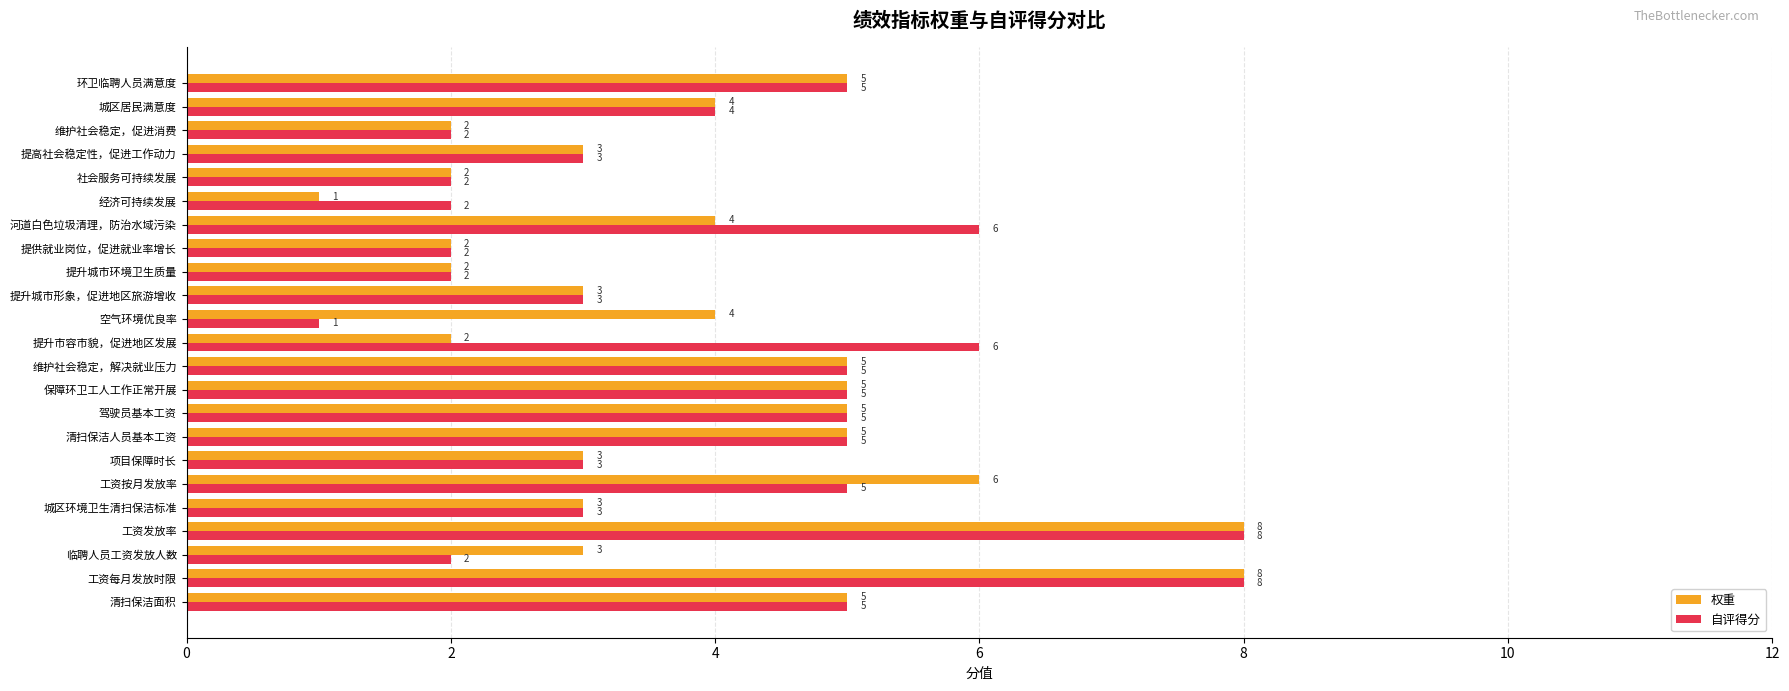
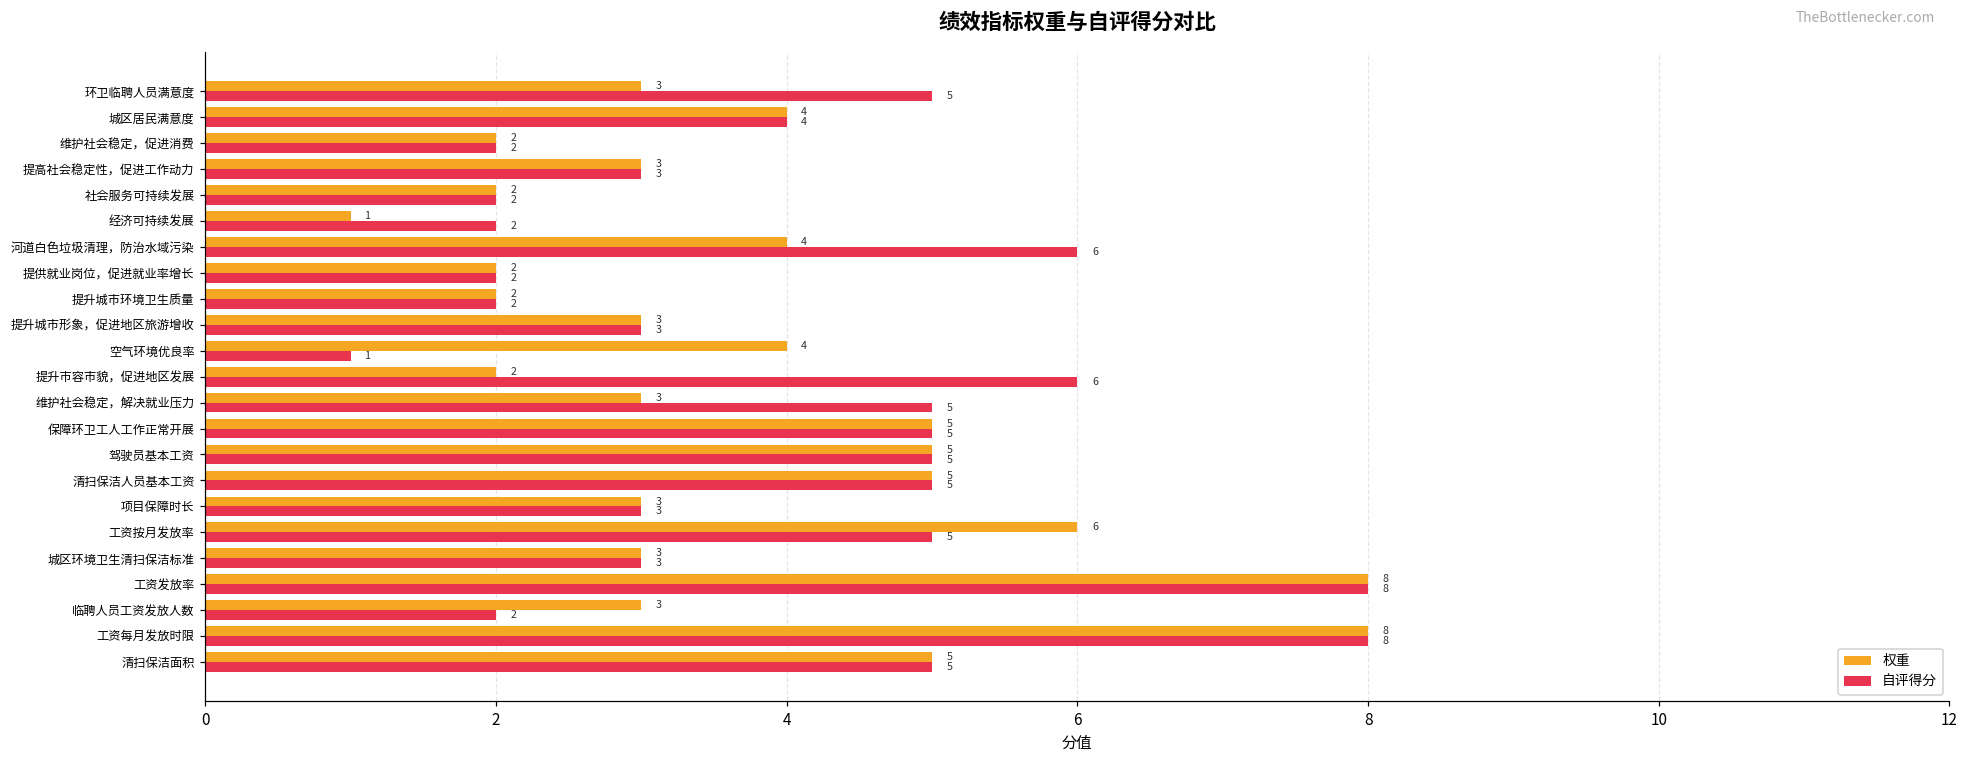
  {
    "权重": {
-     "环卫临聘人员满意度": 5,
+     "环卫临聘人员满意度": 3,
      "城区居民满意度": 4,
      "维护社会稳定，促进消费": 2,
      "提高社会稳定性，促进工作动力": 3,
      "社会服务可持续发展": 2,
      "经济可持续发展": 1,
      "河道白色垃圾清理，防治水域污染": 4,
      "提供就业岗位，促进就业率增长": 2,
      "提升城市环境卫生质量": 2,
      "提升城市形象，促进地区旅游增收": 3,
      "空气环境优良率": 4,
      "提升市容市貌，促进地区发展": 2,
-     "维护社会稳定，解决就业压力": 5,
+     "维护社会稳定，解决就业压力": 3,
      "保障环卫工人工作正常开展": 5,
      "驾驶员基本工资": 5,
      "清扫保洁人员基本工资": 5,
      "项目保障时长": 3,
      "工资按月发放率": 6,
      "城区环境卫生清扫保洁标准": 3,
      "工资发放率": 8,
      "临聘人员工资发放人数": 3,
      "工资每月发放时限": 8,
      "清扫保洁面积": 5
    },
    "自评得分": {
      "环卫临聘人员满意度": 5,
      "城区居民满意度": 4,
      "维护社会稳定，促进消费": 2,
      "提高社会稳定性，促进工作动力": 3,
      "社会服务可持续发展": 2,
      "经济可持续发展": 2,
      "河道白色垃圾清理，防治水域污染": 6,
      "提供就业岗位，促进就业率增长": 2,
      "提升城市环境卫生质量": 2,
      "提升城市形象，促进地区旅游增收": 3,
      "空气环境优良率": 1,
      "提升市容市貌，促进地区发展": 6,
      "维护社会稳定，解决就业压力": 5,
      "保障环卫工人工作正常开展": 5,
      "驾驶员基本工资": 5,
      "清扫保洁人员基本工资": 5,
      "项目保障时长": 3,
      "工资按月发放率": 5,
      "城区环境卫生清扫保洁标准": 3,
      "工资发放率": 8,
      "临聘人员工资发放人数": 2,
      "工资每月发放时限": 8,
      "清扫保洁面积": 5
    }
  }
